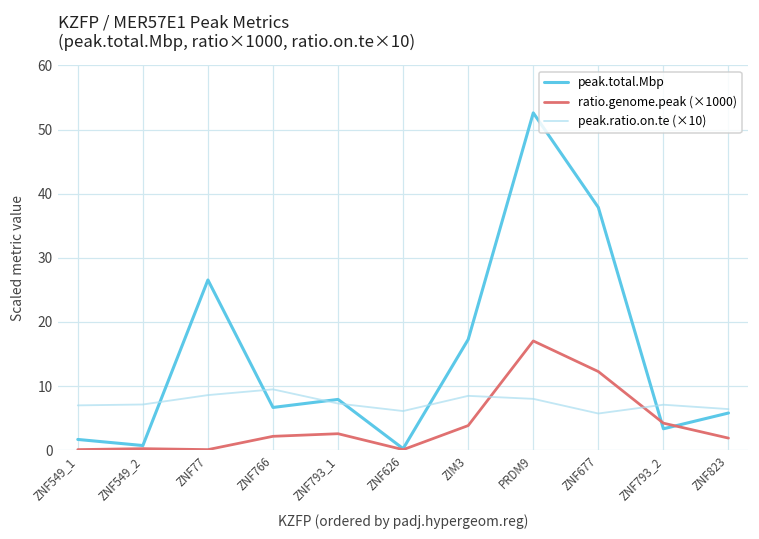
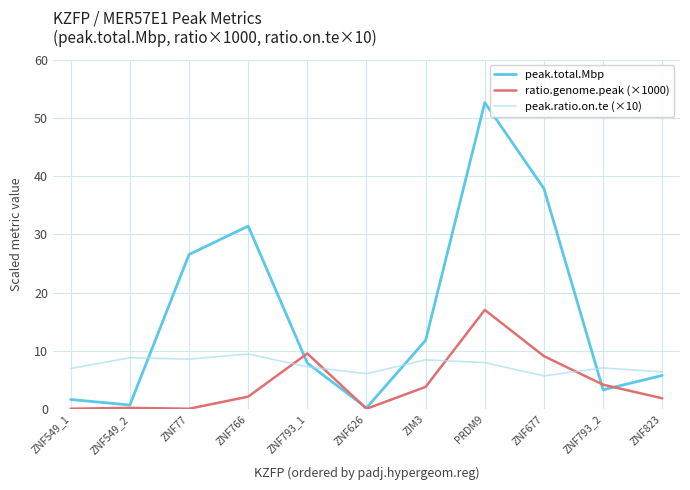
  {
    "peak.total.Mbp": {
      "ZNF549_1": 2,
      "ZNF549_2": 1,
      "ZNF77": 27,
-     "ZNF766": 7,
+     "ZNF766": 31,
      "ZNF793_1": 8,
-     "ZIM3": 17,
+     "ZIM3": 12,
      "PRDM9": 53,
      "ZNF677": 38,
      "ZNF793_2": 3,
      "ZNF823": 6
    },
    "ratio.genome.peak (×1000)": {
      "ZNF549_1": 0,
      "ZNF549_2": 0,
      "ZNF77": 0,
      "ZNF766": 2,
-     "ZNF793_1": 3,
+     "ZNF793_1": 10,
      "ZIM3": 4,
      "PRDM9": 17,
-     "ZNF677": 12,
+     "ZNF677": 9,
      "ZNF793_2": 4,
      "ZNF823": 2
    },
    "peak.ratio.on.te (×10)": {
      "ZNF549_1": 7,
-     "ZNF549_2": 7,
+     "ZNF549_2": 9,
      "ZNF77": 9,
      "ZNF766": 9,
      "ZNF793_1": 7,
      "ZNF626": 6,
      "ZIM3": 8,
      "PRDM9": 8,
      "ZNF677": 6,
      "ZNF793_2": 7,
      "ZNF823": 6
    }
  }
